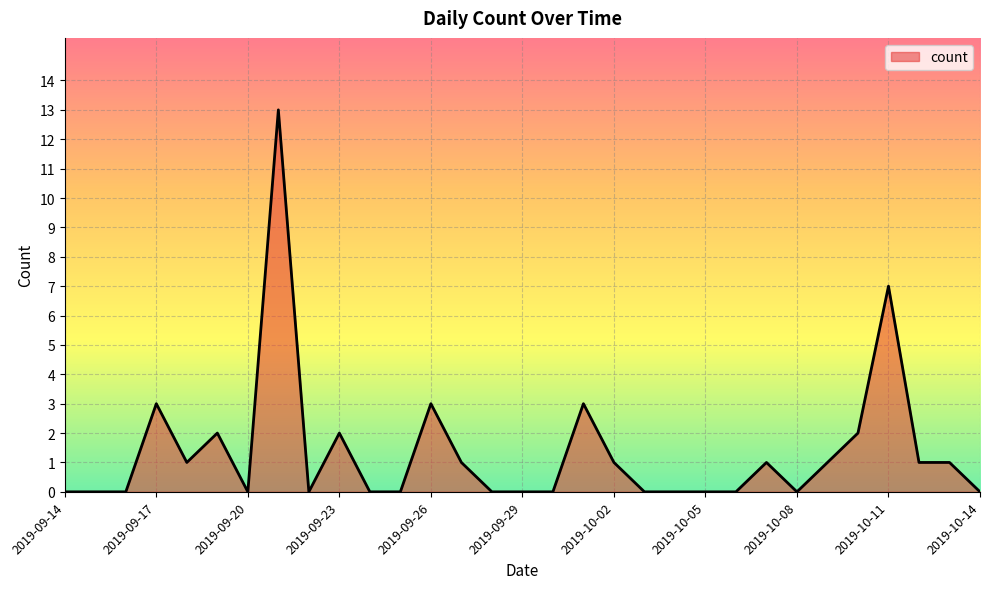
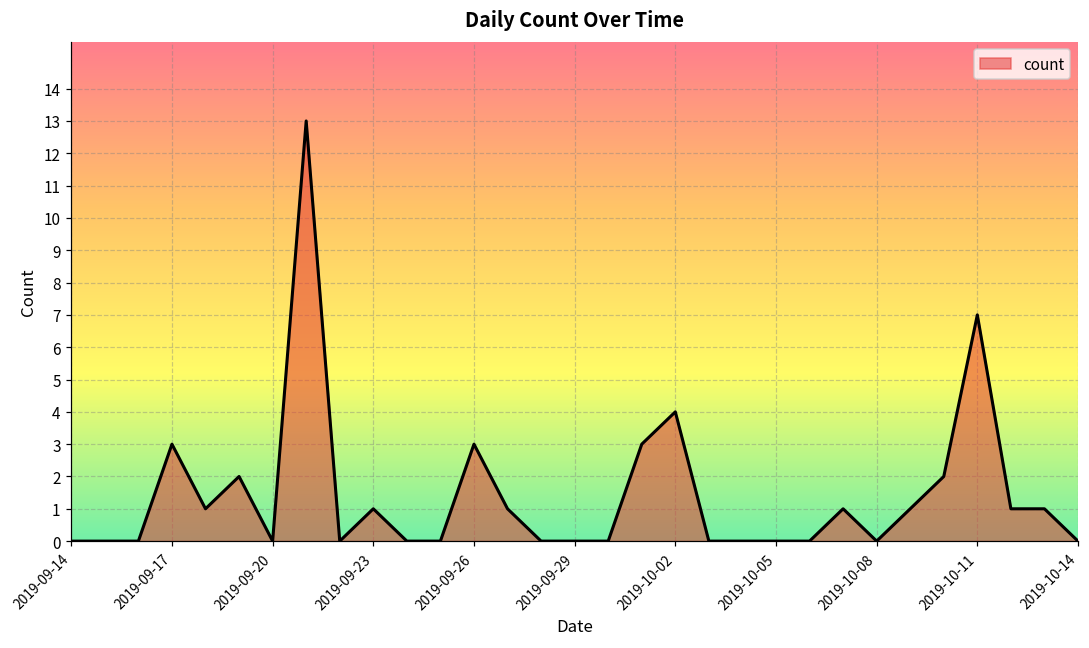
  {
    "2019-09-14": 0,
    "2019-09-17": 3,
    "2019-09-20": 0,
-   "2019-09-23": 2,
+   "2019-09-23": 1,
    "2019-09-26": 3,
    "2019-09-29": 0,
-   "2019-10-02": 1,
+   "2019-10-02": 4,
    "2019-10-05": 0,
    "2019-10-08": 0,
    "2019-10-11": 7,
    "2019-10-14": 0
  }
